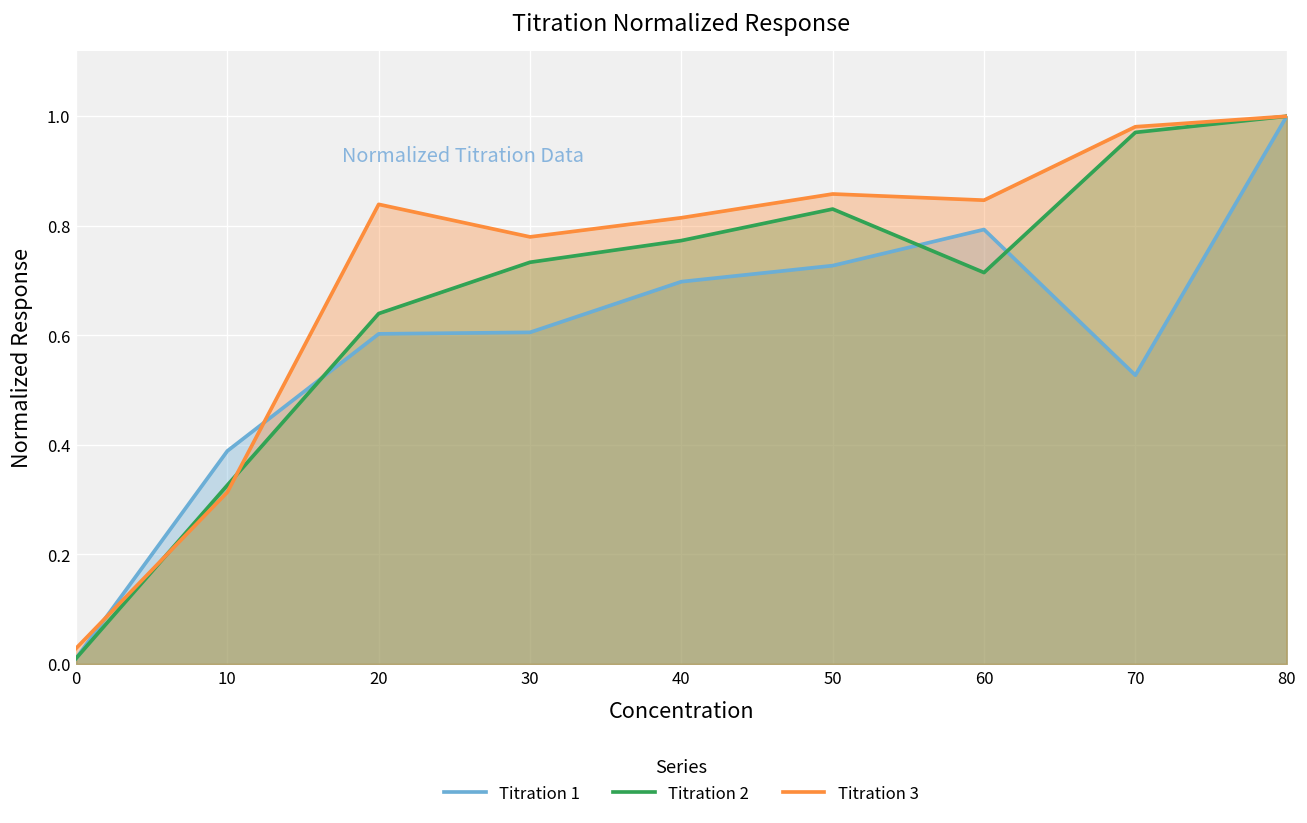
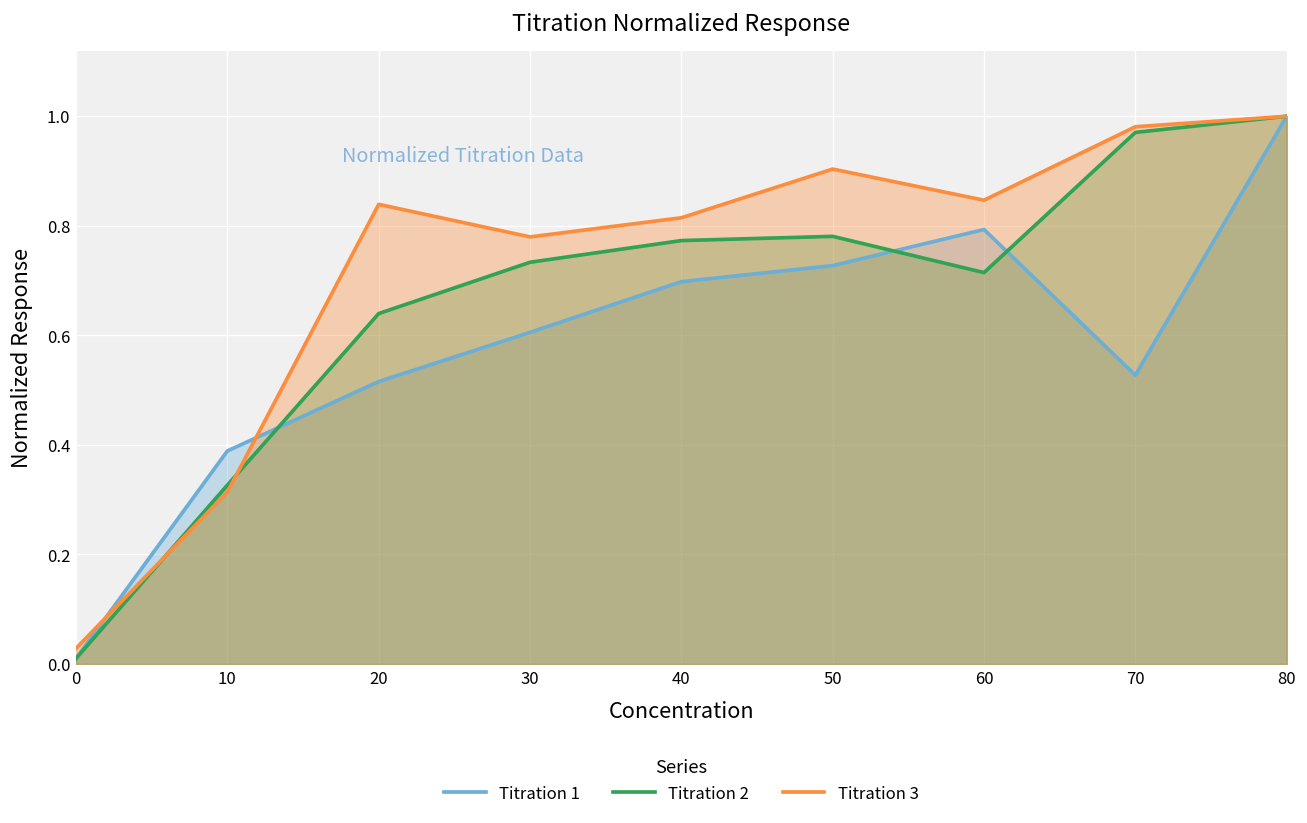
  {
    "Titration 1": {
      "10": 0.39,
-     "20": 0.60,
+     "20": 0.52,
      "30": 0.61,
      "40": 0.70,
      "50": 0.73,
      "60": 0.79,
      "70": 0.53
    },
    "Titration 2": {
      "10": 0.33,
      "20": 0.64,
      "30": 0.73,
      "40": 0.77,
-     "50": 0.83,
+     "50": 0.78,
      "60": 0.71,
      "70": 0.97
    },
    "Titration 3": {
      "0": 0.03,
      "10": 0.31,
      "20": 0.84,
      "30": 0.78,
      "40": 0.81,
-     "50": 0.86,
+     "50": 0.90,
      "60": 0.85,
      "70": 0.98
    }
  }
